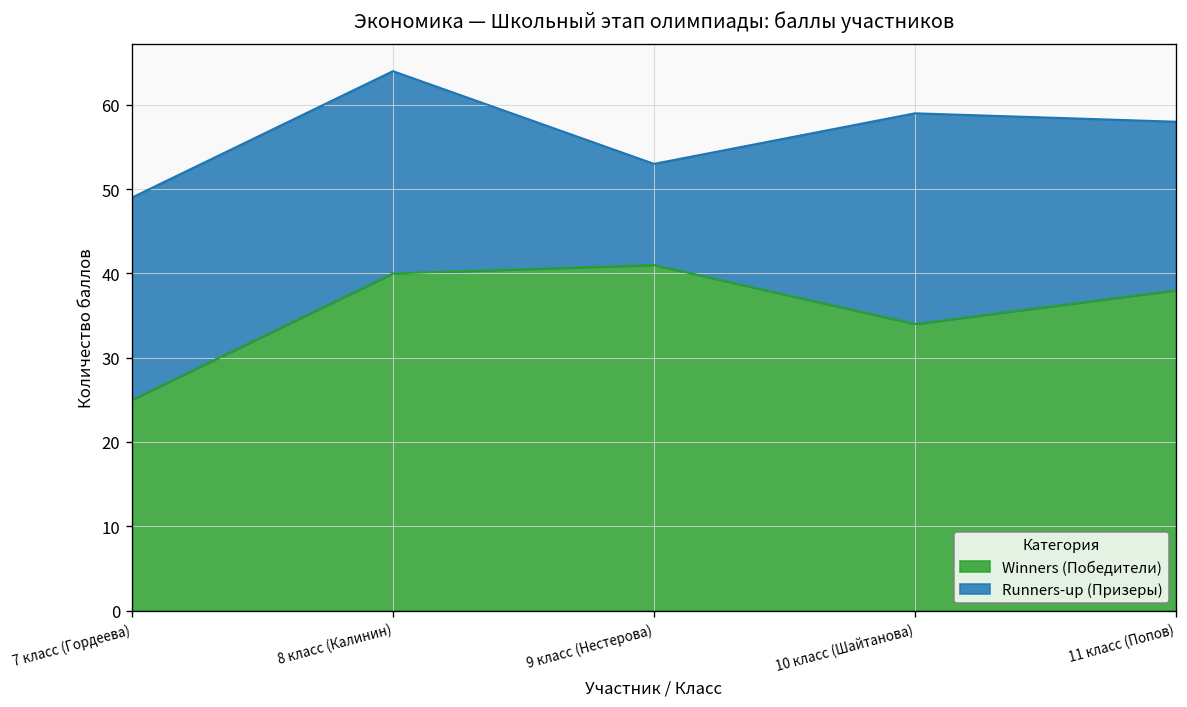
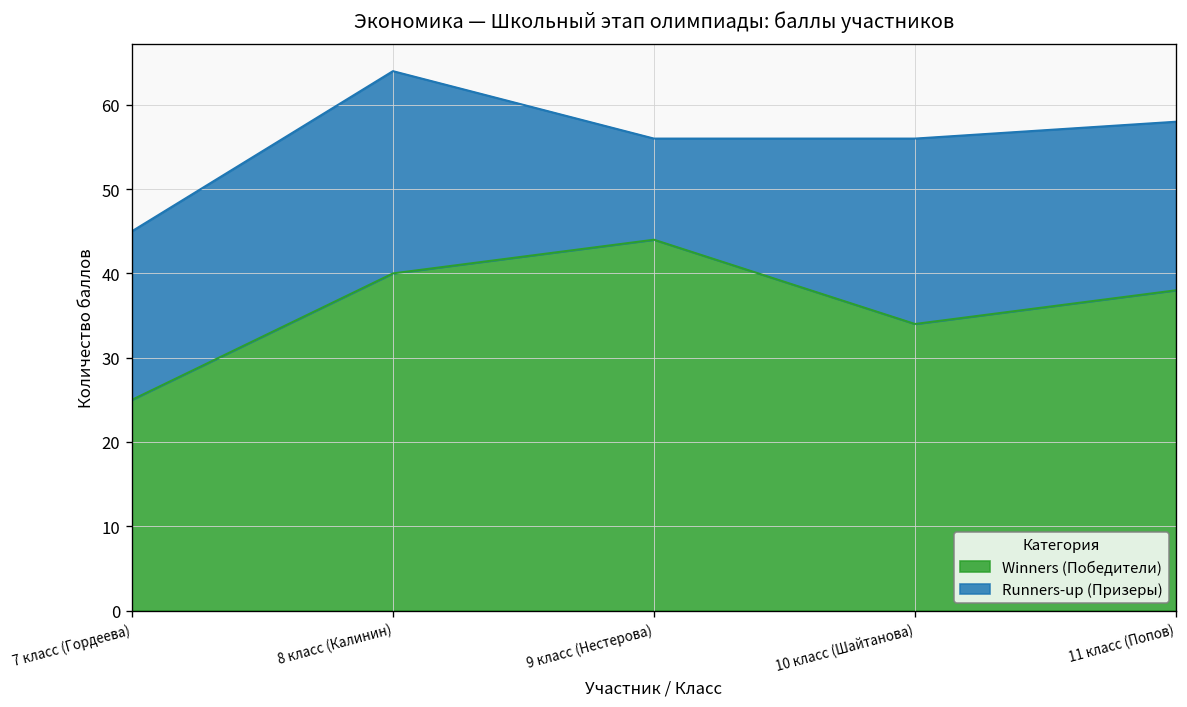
  {
    "Winners (Победители)": {
      "7 класс (Гордеева)": 25,
      "8 класс (Калинин)": 40,
-     "9 класс (Нестерова)": 41,
+     "9 класс (Нестерова)": 44,
      "10 класс (Шайтанова)": 34,
      "11 класс (Попов)": 38
    },
    "Runners-up (Призеры)": {
-     "7 класс (Гордеева)": 24,
+     "7 класс (Гордеева)": 20,
      "8 класс (Калинин)": 24,
      "9 класс (Нестерова)": 12,
-     "10 класс (Шайтанова)": 25,
+     "10 класс (Шайтанова)": 22,
      "11 класс (Попов)": 20
    }
  }
